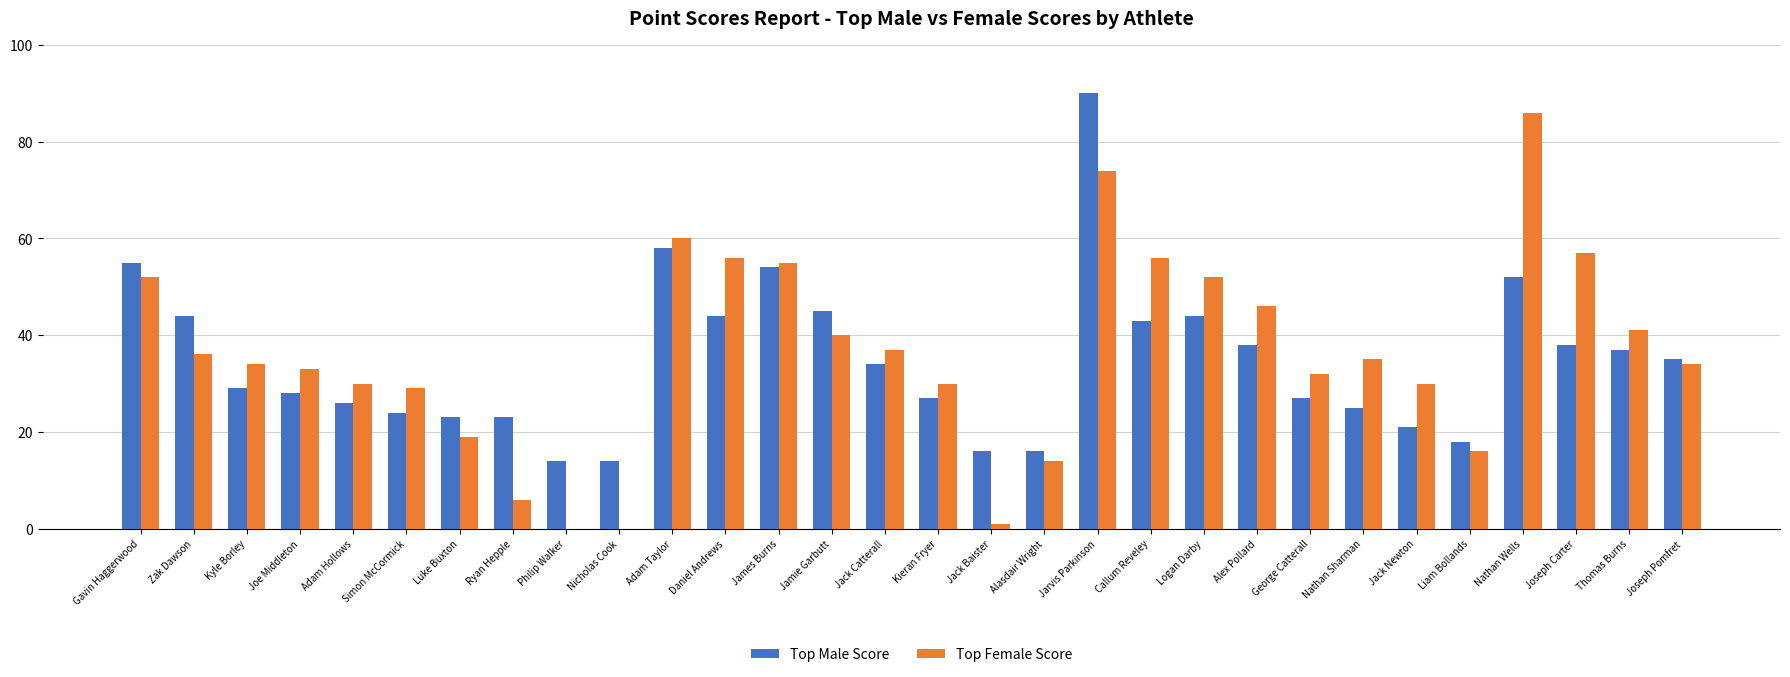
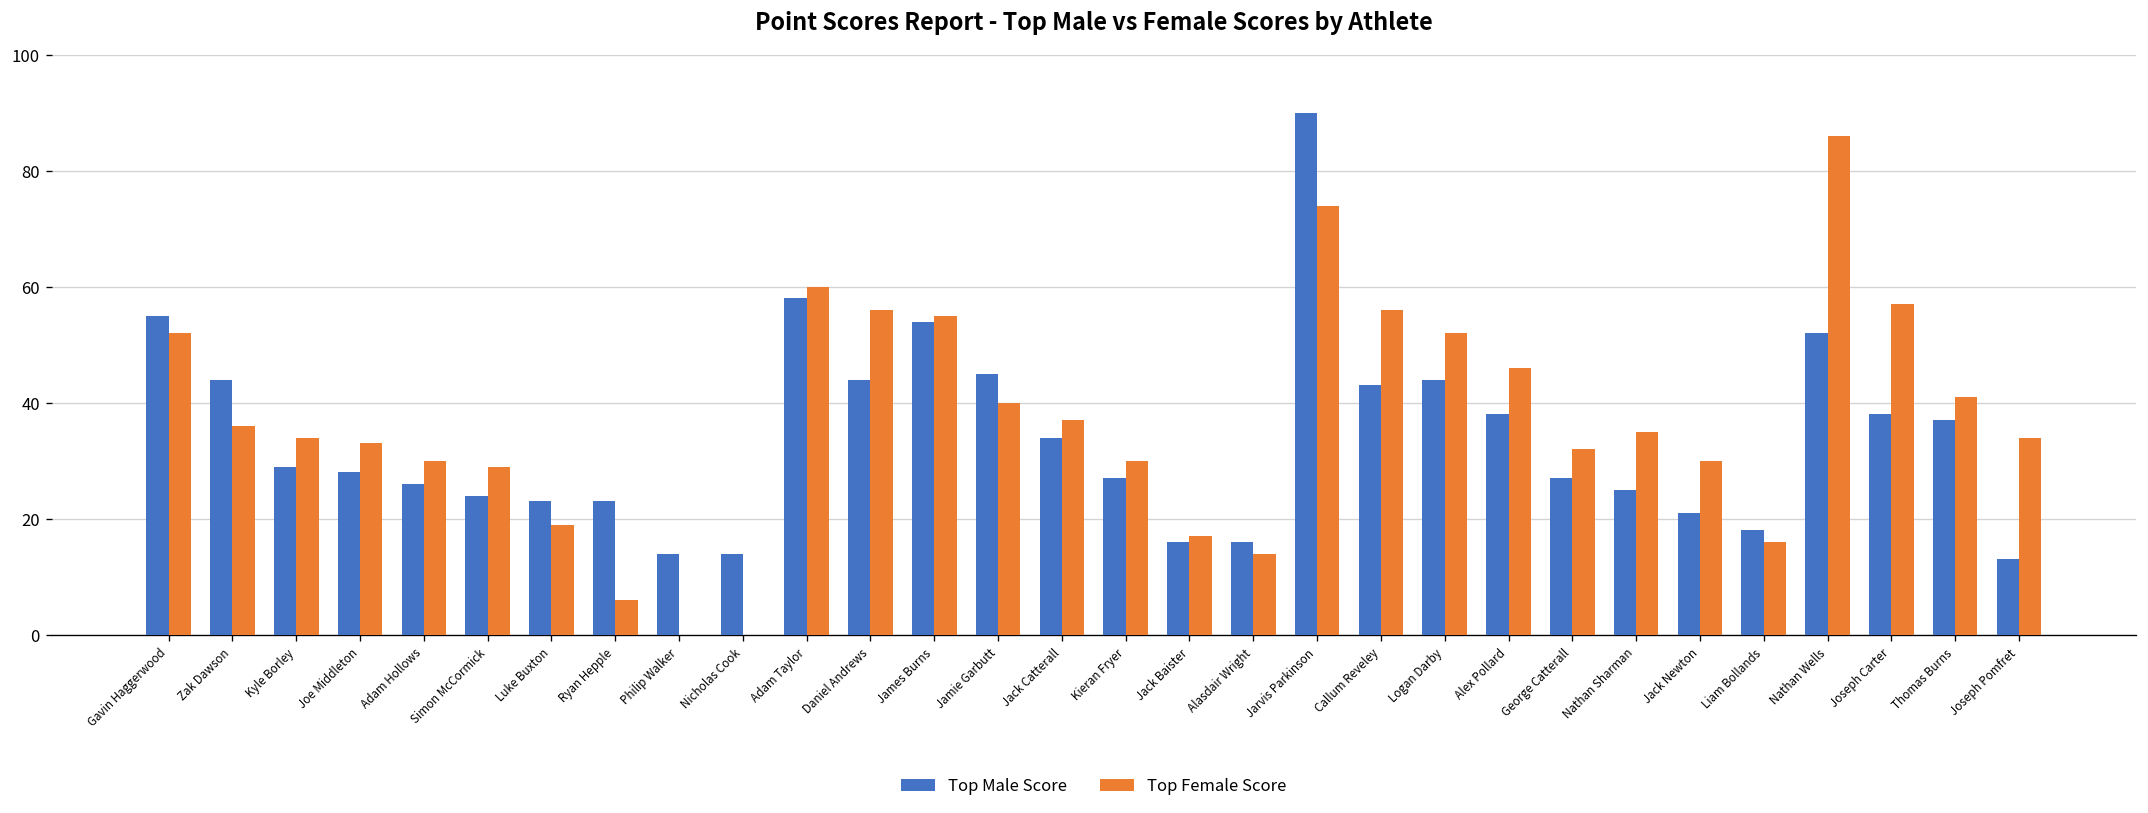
  {
    "Top Male Score": {
      "Gavin Haggerwood": 55,
      "Zak Dawson": 44,
      "Kyle Borley": 29,
      "Joe Middleton": 28,
      "Adam Hollows": 26,
      "Simon McCormick": 24,
      "Luke Buxton": 23,
      "Ryan Hepple": 23,
      "Philip Walker": 14,
      "Nicholas Cook": 14,
      "Adam Taylor": 58,
      "Daniel Andrews": 44,
      "James Burns": 54,
      "Jamie Garbutt": 45,
      "Jack Catterall": 34,
      "Kieran Fryer": 27,
      "Jack Baister": 16,
      "Alasdair Wright": 16,
      "Jarvis Parkinson": 90,
      "Callum Reveley": 43,
      "Logan Darby": 44,
      "Alex Pollard": 38,
      "George Catterall": 27,
      "Nathan Sharman": 25,
      "Jack Newton": 21,
      "Liam Bollands": 18,
      "Nathan Wells": 52,
      "Joseph Carter": 38,
      "Thomas Burns": 37,
-     "Joseph Pomfret": 35
+     "Joseph Pomfret": 13
    },
    "Top Female Score": {
      "Gavin Haggerwood": 52,
      "Zak Dawson": 36,
      "Kyle Borley": 34,
      "Joe Middleton": 33,
      "Adam Hollows": 30,
      "Simon McCormick": 29,
      "Luke Buxton": 19,
      "Ryan Hepple": 6,
      "Philip Walker": 0,
      "Nicholas Cook": 0,
      "Adam Taylor": 60,
      "Daniel Andrews": 56,
      "James Burns": 55,
      "Jamie Garbutt": 40,
      "Jack Catterall": 37,
      "Kieran Fryer": 30,
-     "Jack Baister": 1,
+     "Jack Baister": 17,
      "Alasdair Wright": 14,
      "Jarvis Parkinson": 74,
      "Callum Reveley": 56,
      "Logan Darby": 52,
      "Alex Pollard": 46,
      "George Catterall": 32,
      "Nathan Sharman": 35,
      "Jack Newton": 30,
      "Liam Bollands": 16,
      "Nathan Wells": 86,
      "Joseph Carter": 57,
      "Thomas Burns": 41,
      "Joseph Pomfret": 34
    }
  }
